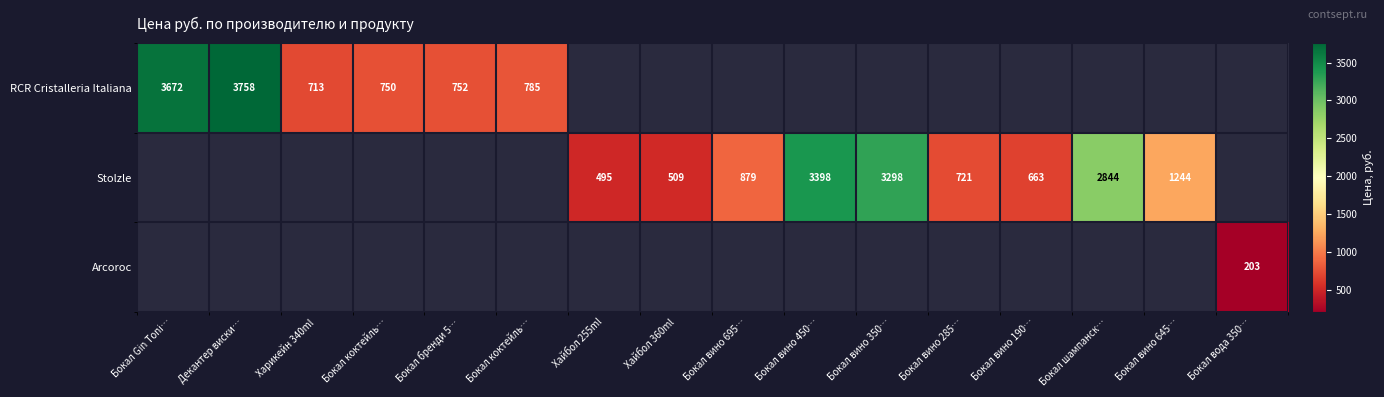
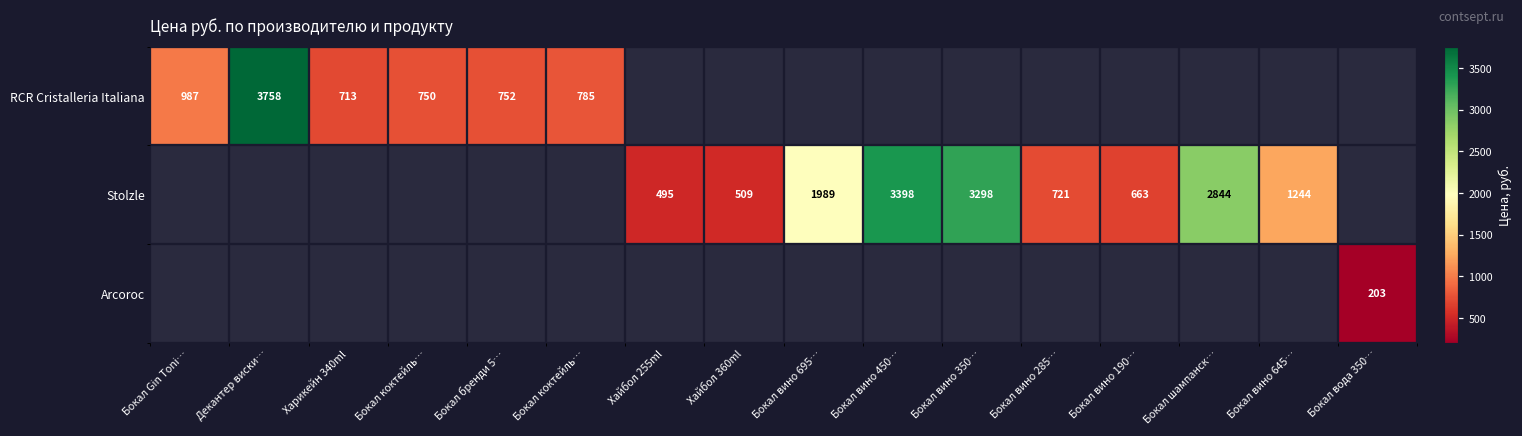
  {
    "RCR Cristalleria Italiana": {
-     "Бокал Gin Toni…": 3672,
+     "Бокал Gin Toni…": 987,
      "Декантер виски…": 3758,
      "Харикейн 340ml": 713,
      "Бокал бренди 5…": 752
    },
    "Stolzle": {
      "Хайбол 255ml": 495,
      "Хайбол 360ml": 509,
-     "Бокал вино 695…": 879,
+     "Бокал вино 695…": 1989,
      "Бокал вино 450…": 3398,
      "Бокал вино 350…": 3298,
      "Бокал вино 285…": 721,
      "Бокал вино 190…": 663,
      "Бокал шампанск…": 2844,
      "Бокал вино 645…": 1244
    },
    "Arcoroc": {
      "Бокал вода 350…": 203
    }
  }
